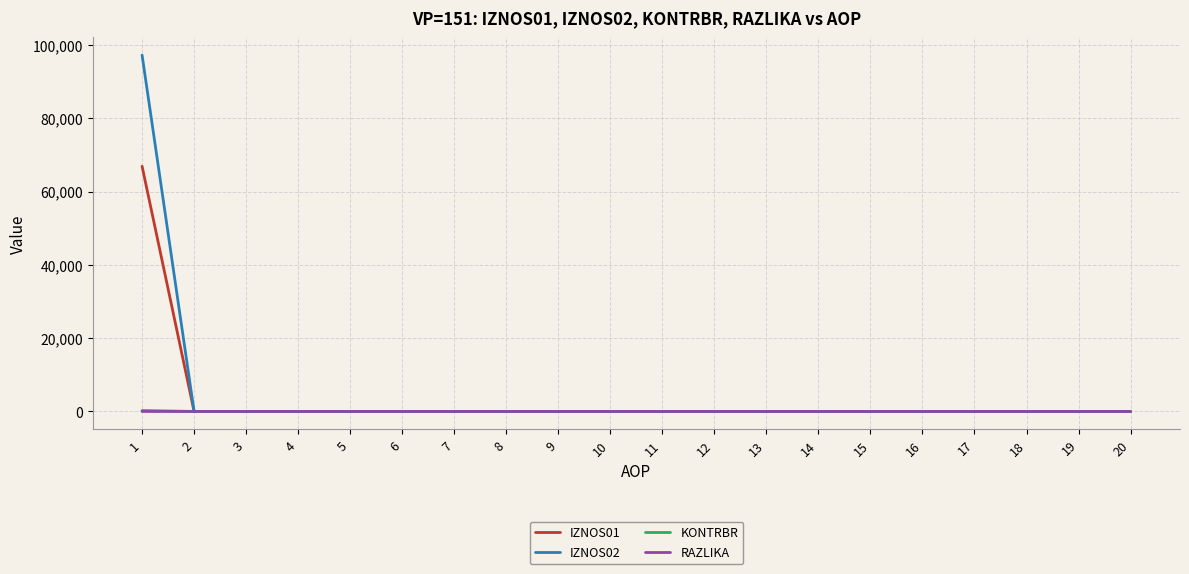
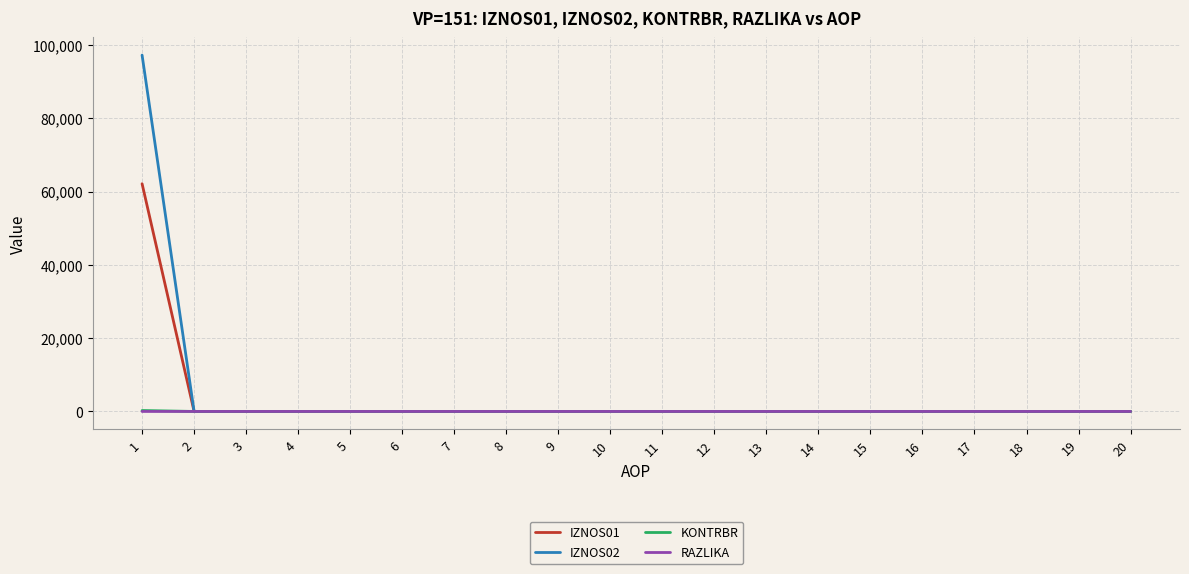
  {
    "IZNOS01": {
-     "1": "67,000"
+     "1": "62,000"
    },
    "IZNOS02": {
      "1": "97,000"
    }
  }
